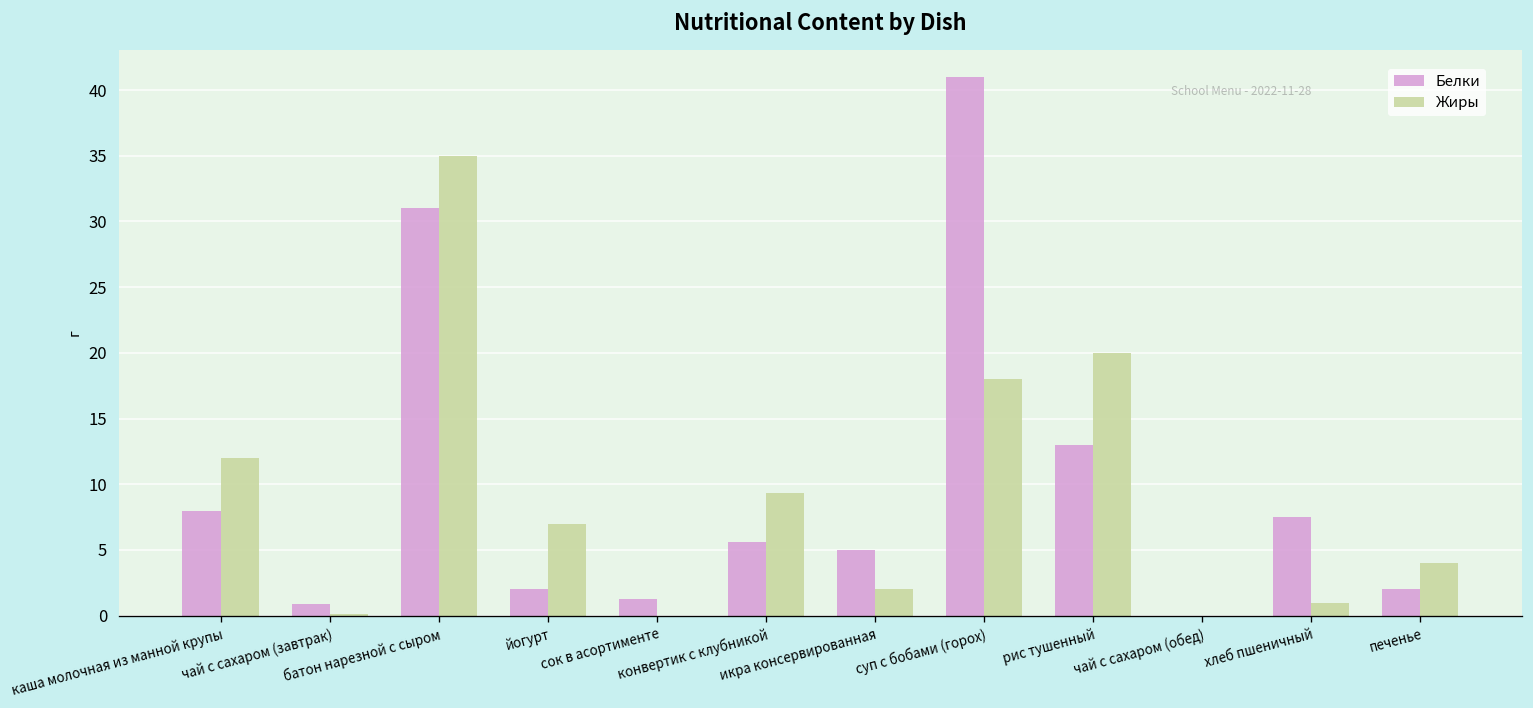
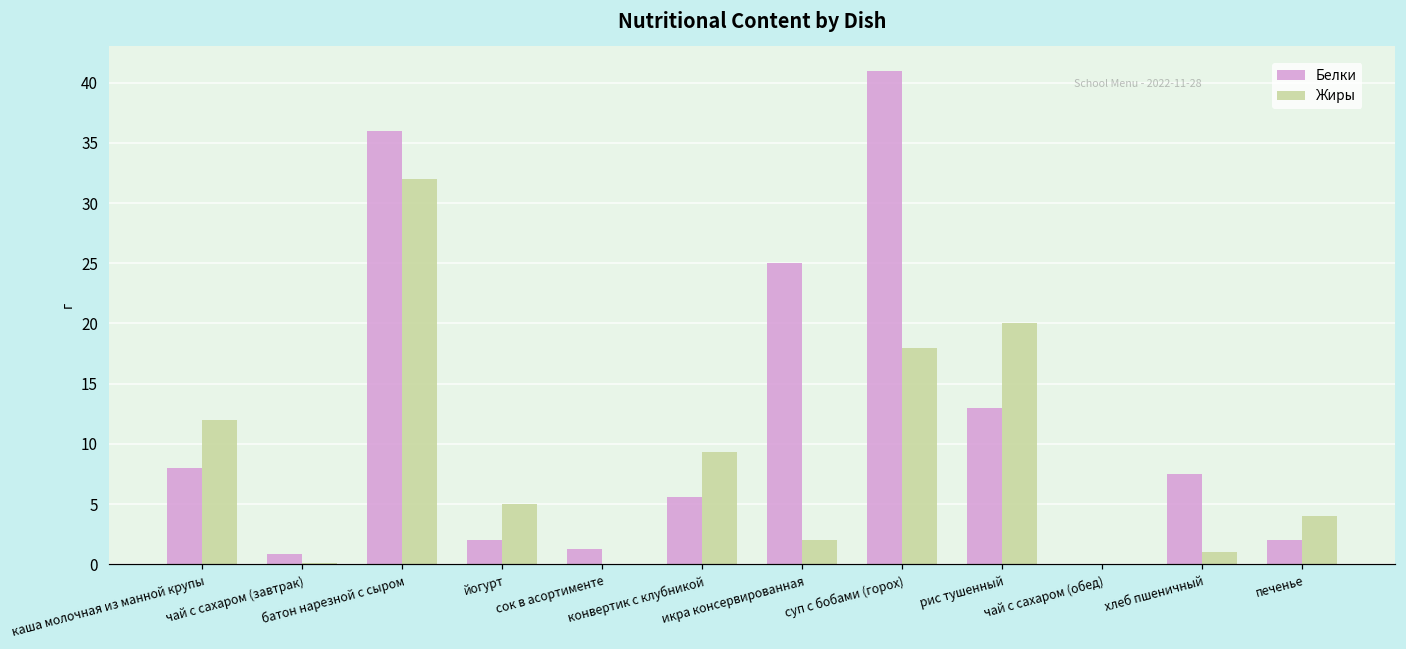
  {
    "Белки": {
      "каша молочная из манной крупы": 8,
      "чай с сахаром (завтрак)": 1,
-     "батон нарезной с сыром": 31,
+     "батон нарезной с сыром": 36,
      "йогурт": 2,
      "сок в асортименте": 1.3,
      "конвертик с клубникой": 5.6,
-     "икра консервированная": 5,
+     "икра консервированная": 25,
      "суп с бобами (горох)": 41,
      "рис тушенный": 13,
      "чай с сахаром (обед)": 0,
      "хлеб пшеничный": 7.5,
      "печенье": 2
    },
    "Жиры": {
      "каша молочная из манной крупы": 12,
-     "батон нарезной с сыром": 35,
-     "йогурт": 7,
+     "батон нарезной с сыром": 32,
+     "йогурт": 5,
      "сок в асортименте": 0,
      "конвертик с клубникой": 9.3,
      "икра консервированная": 2,
      "суп с бобами (горох)": 18,
      "рис тушенный": 20,
      "чай с сахаром (обед)": 0,
      "хлеб пшеничный": 1,
      "печенье": 4
    }
  }
